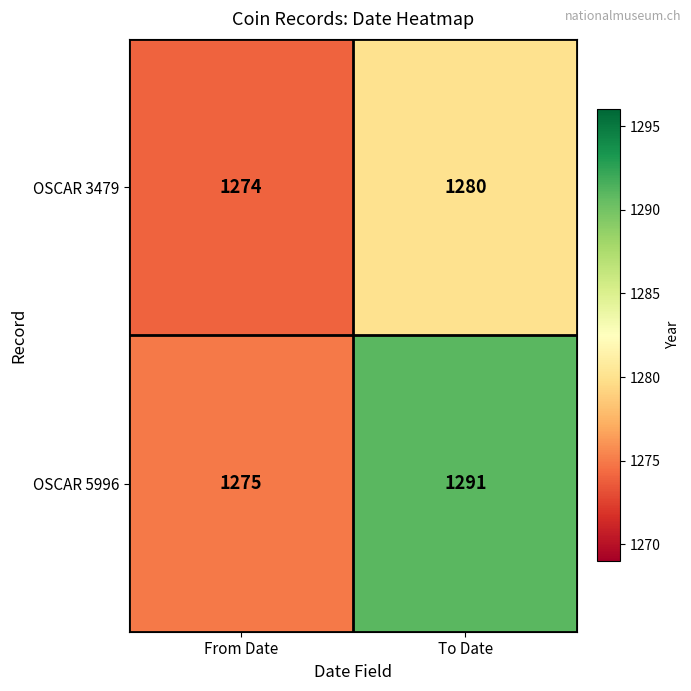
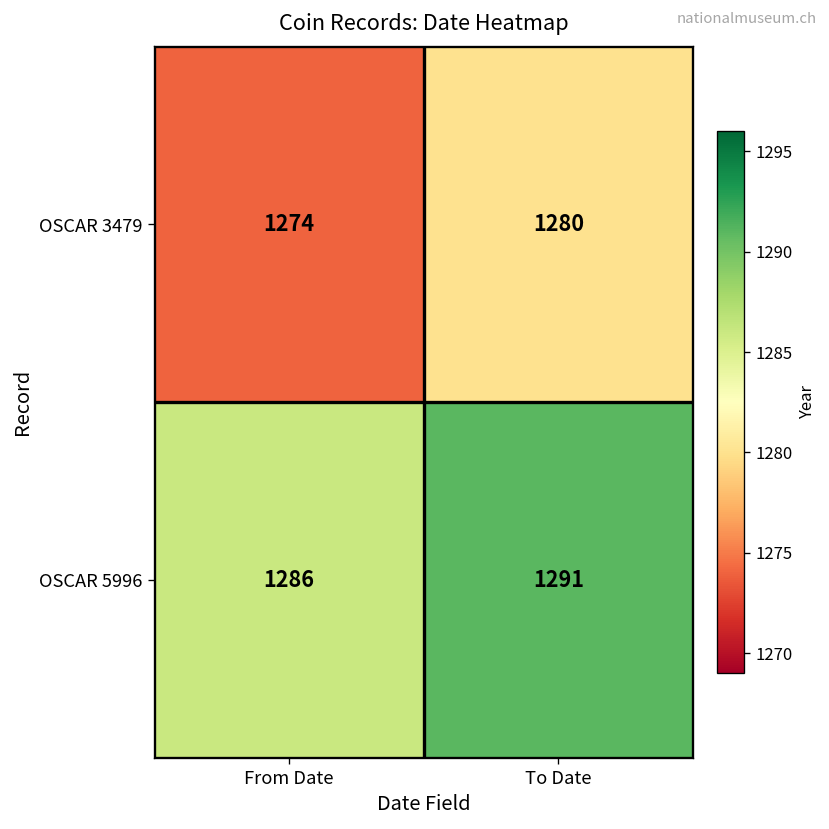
  {
    "OSCAR 3479": {
      "From Date": 1274,
      "To Date": 1280
    },
    "OSCAR 5996": {
-     "From Date": 1275,
+     "From Date": 1286,
      "To Date": 1291
    }
  }
